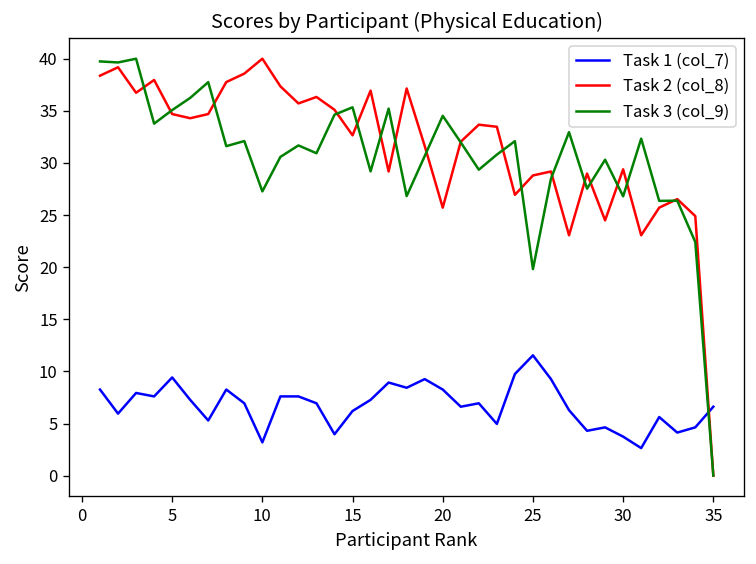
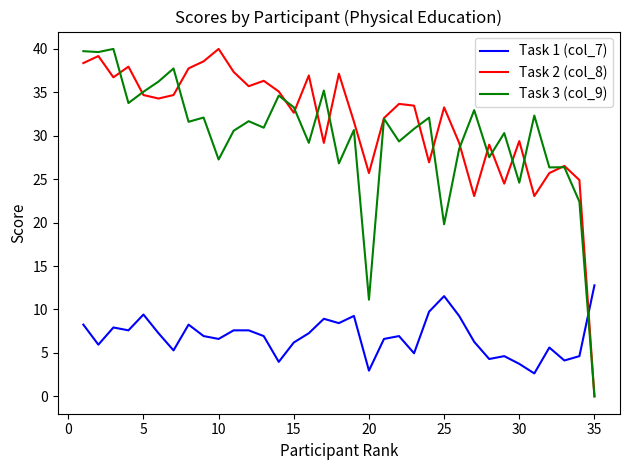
  {
    "Task 1 (col_7)": {
      "5": 9,
-     "10": 3,
+     "10": 7,
      "15": 6,
-     "20": 8,
+     "20": 3,
      "25": 12,
      "30": 4,
-     "35": 7
+     "35": 13
    },
    "Task 2 (col_8)": {
      "5": 35,
      "10": 40,
      "15": 33,
      "20": 26,
-     "25": 29,
+     "25": 33,
      "30": 29
    },
    "Task 3 (col_9)": {
      "5": 35,
      "10": 27,
-     "15": 35,
-     "20": 35,
+     "15": 33,
+     "20": 11,
      "25": 20,
-     "30": 27
+     "30": 25
    }
  }
